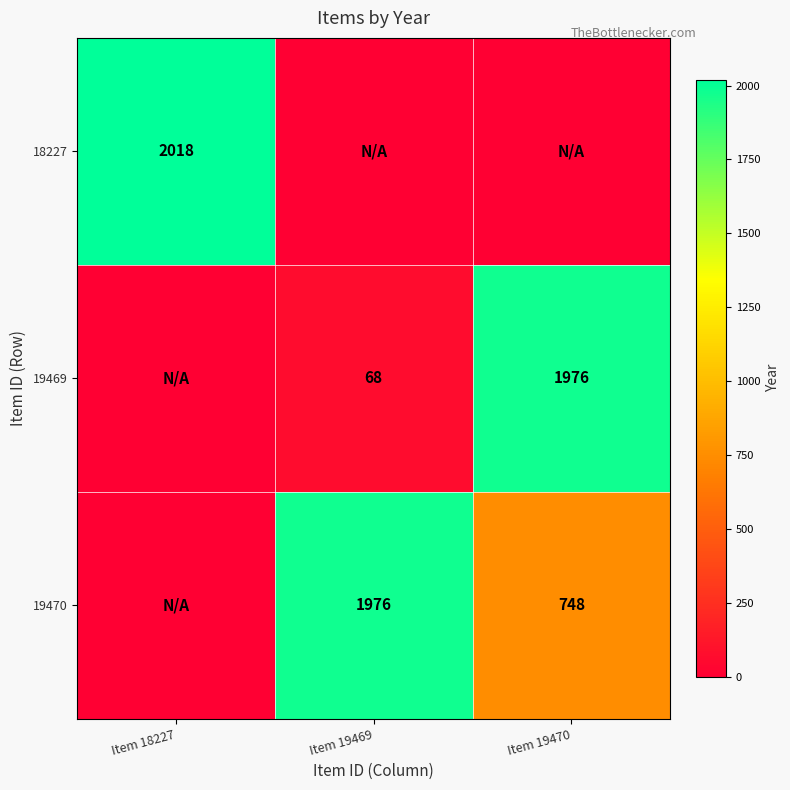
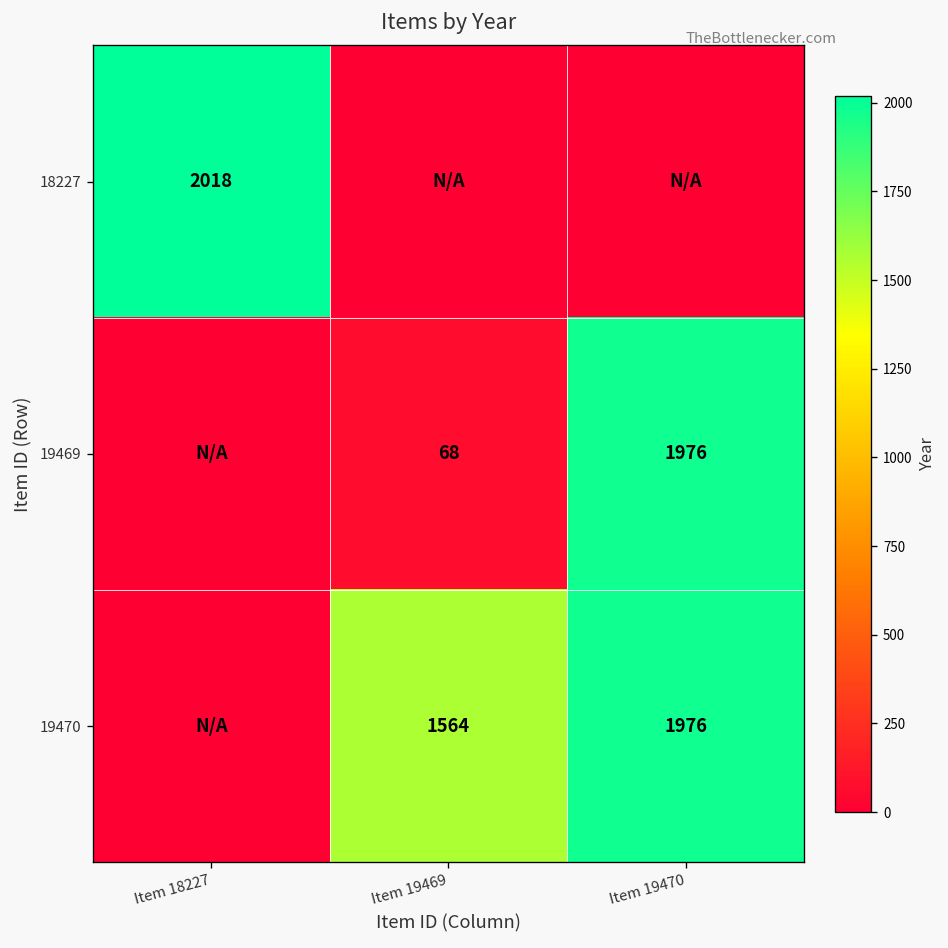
  {
    "18227": {
      "Item 18227": 2018
    },
    "19469": {
      "Item 19469": 68,
      "Item 19470": 1976
    },
    "19470": {
-     "Item 19469": 1976,
-     "Item 19470": 748
+     "Item 19469": 1564,
+     "Item 19470": 1976
    }
  }
